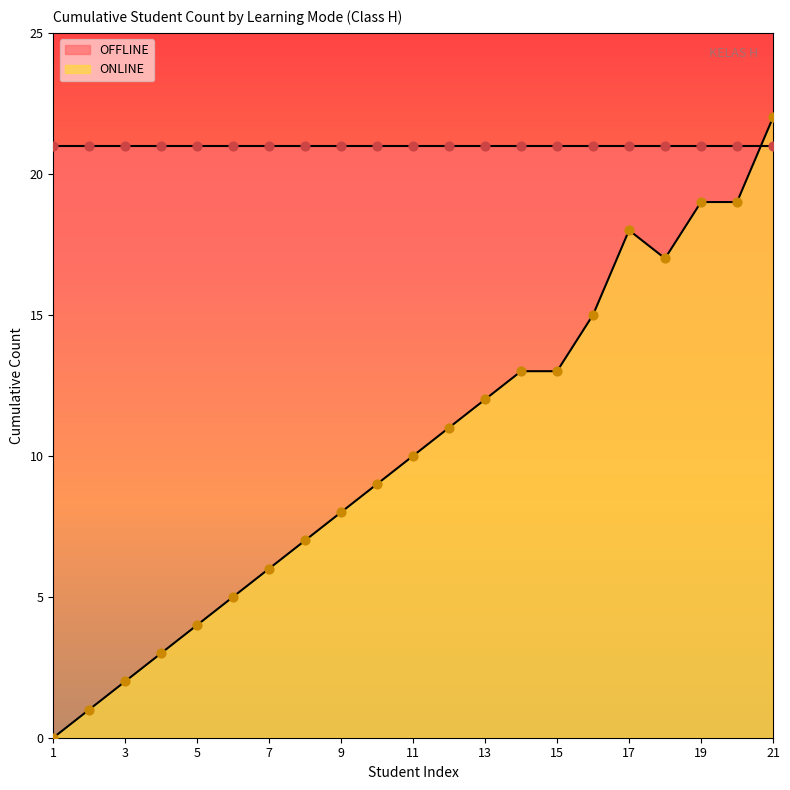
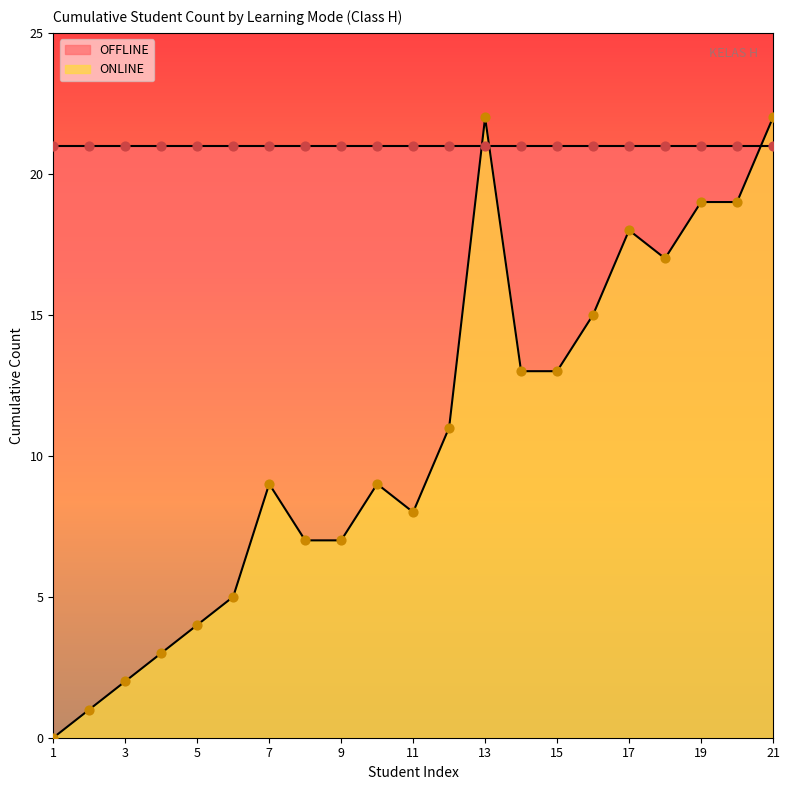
  {
    "OFFLINE": {
      "1": 21,
      "3": 21,
      "5": 21,
      "7": 21,
      "9": 21,
      "11": 21,
      "13": 21,
      "15": 21,
      "17": 21,
      "19": 21,
      "21": 21
    },
    "ONLINE": {
      "1": 0,
      "3": 2,
      "5": 4,
-     "7": 6,
-     "9": 8,
-     "11": 10,
-     "13": 12,
+     "7": 9,
+     "9": 7,
+     "11": 8,
+     "13": 22,
      "15": 13,
      "17": 18,
      "19": 19,
      "21": 22
    }
  }
